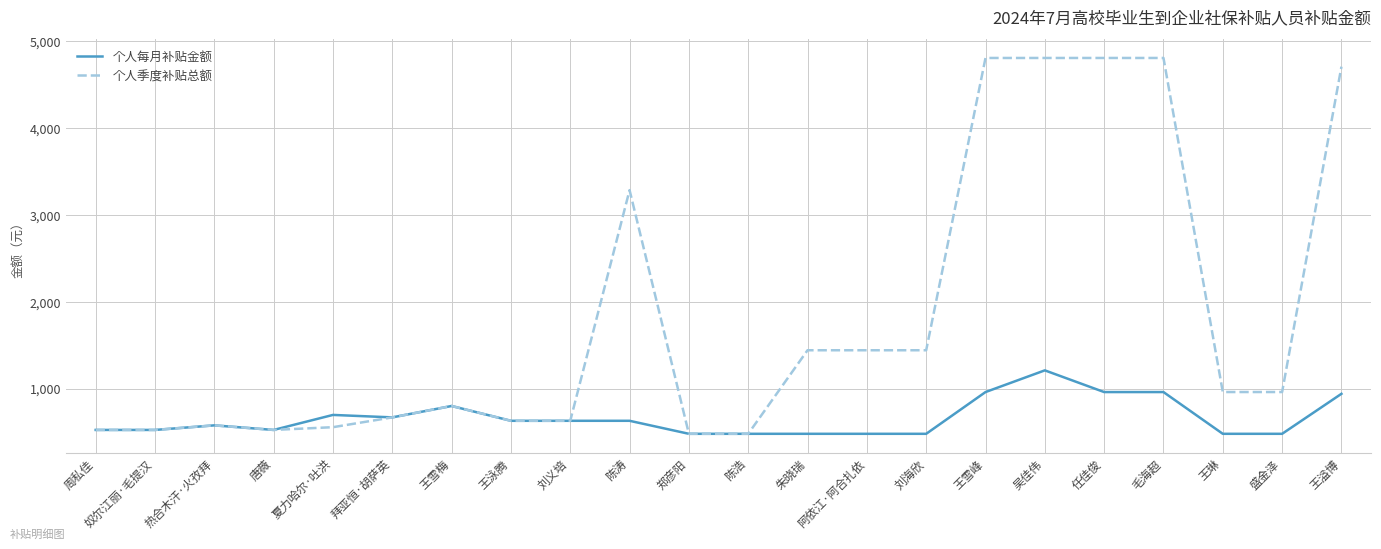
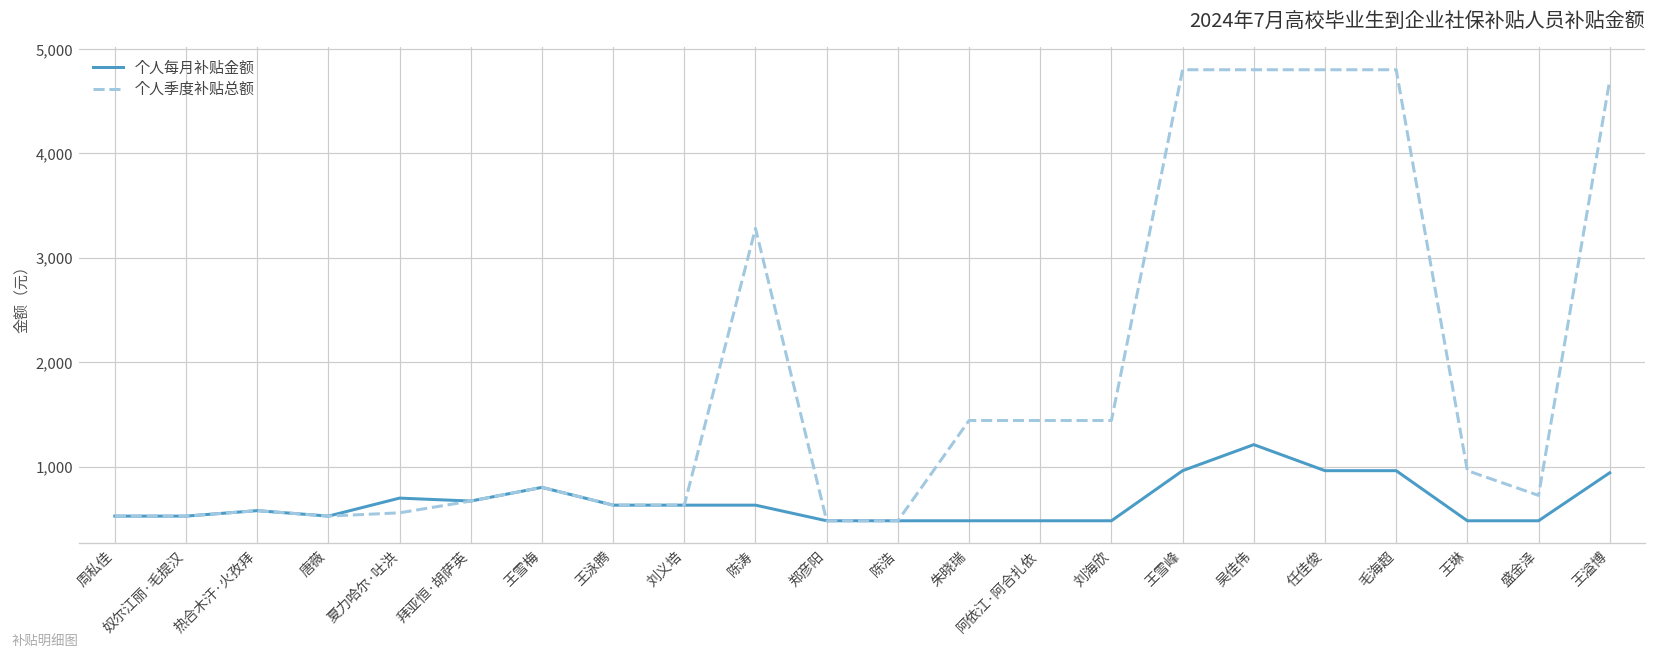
  {
    "个人每月补贴金额": {
      "夏力哈尔·吐洪": "700",
      "陈涛": "600",
      "朱晓瑞": "500",
      "阿依江·阿合扎依": "500",
      "刘海欣": "500",
      "王雪峰": "1,000",
      "吴佳伟": "1,200",
      "任佳俊": "1,000",
      "毛海超": "1,000",
      "王琳": "500",
      "盛金泽": "500",
      "王溢博": "900"
    },
    "个人季度补贴总额": {
      "夏力哈尔·吐洪": "600",
      "陈涛": "3,300",
      "朱晓瑞": "1,400",
      "阿依江·阿合扎依": "1,400",
      "刘海欣": "1,400",
      "王雪峰": "4,800",
      "吴佳伟": "4,800",
      "任佳俊": "4,800",
      "毛海超": "4,800",
      "王琳": "1,000",
-     "盛金泽": "1,000",
+     "盛金泽": "700",
      "王溢博": "4,700"
    }
  }
